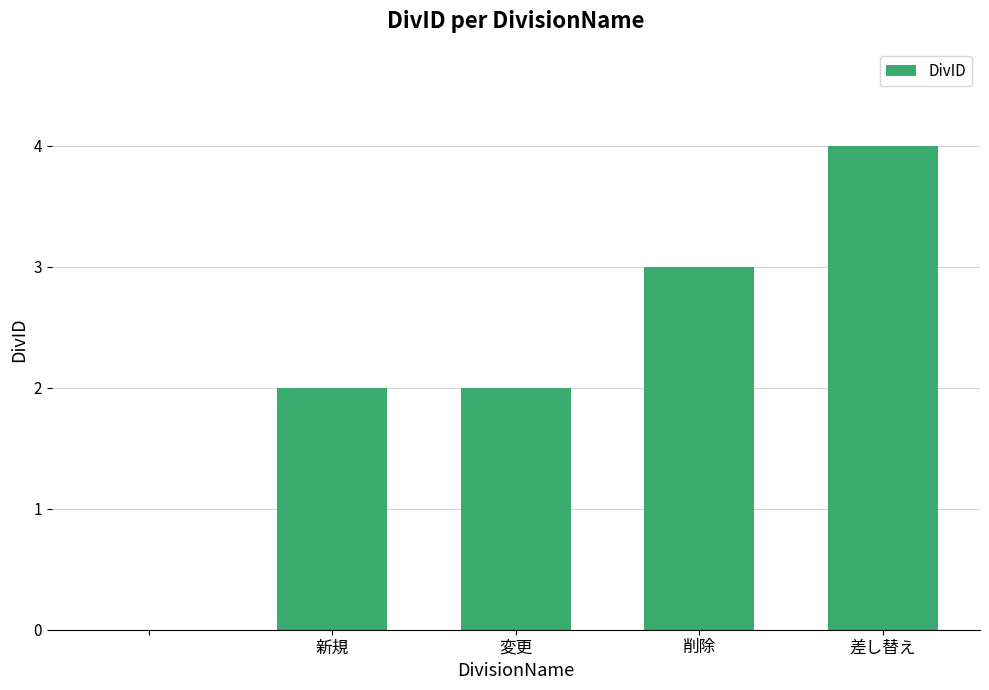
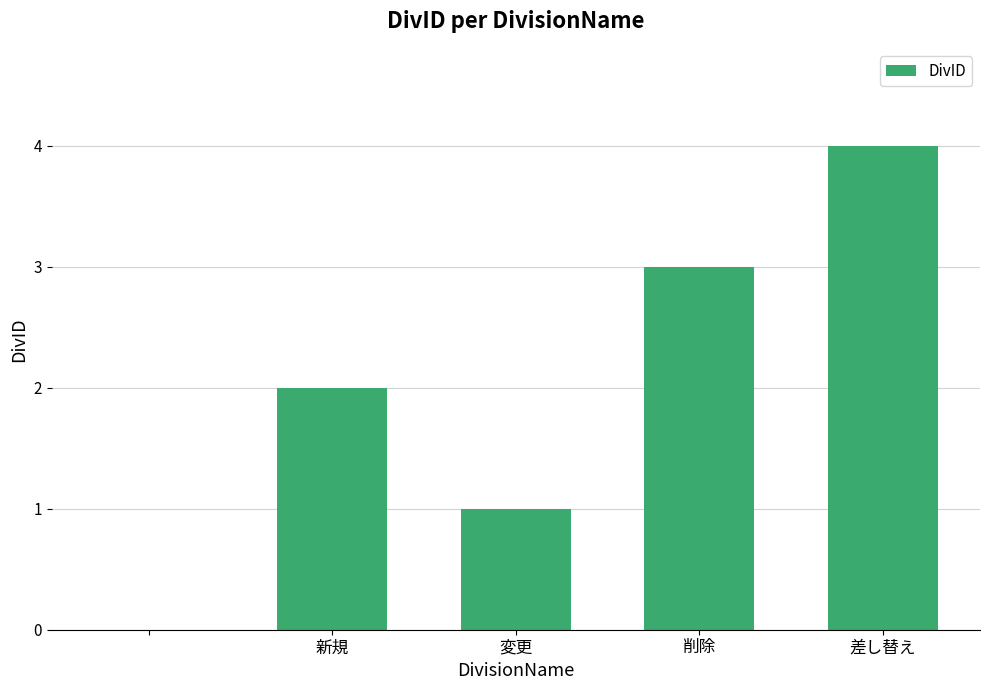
  {
    "新規": 2,
-   "変更": 2,
+   "変更": 1,
    "削除": 3,
    "差し替え": 4
  }
